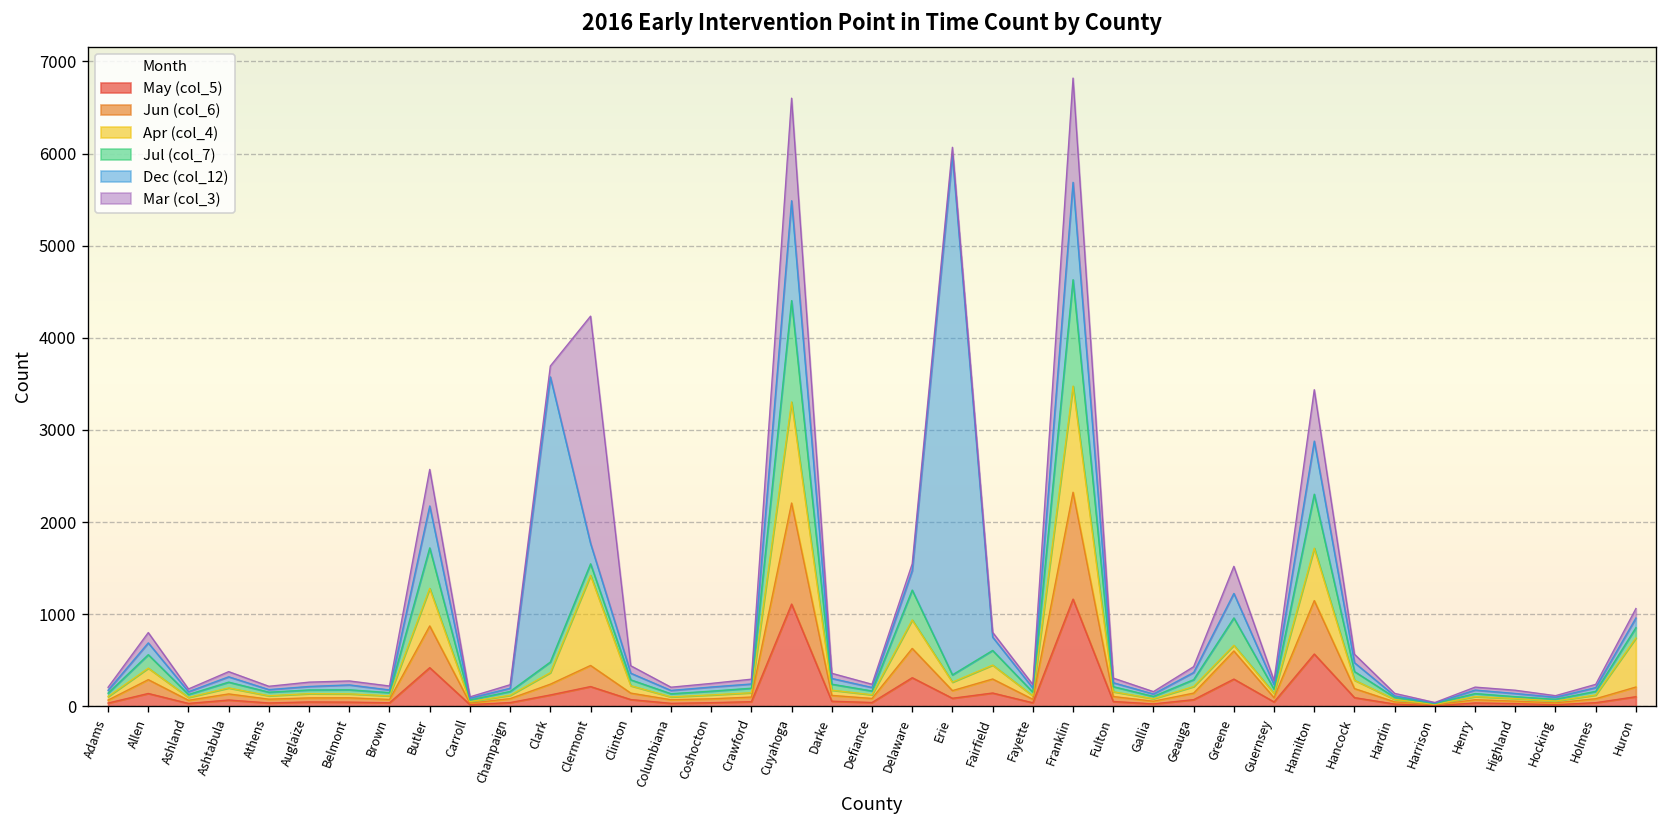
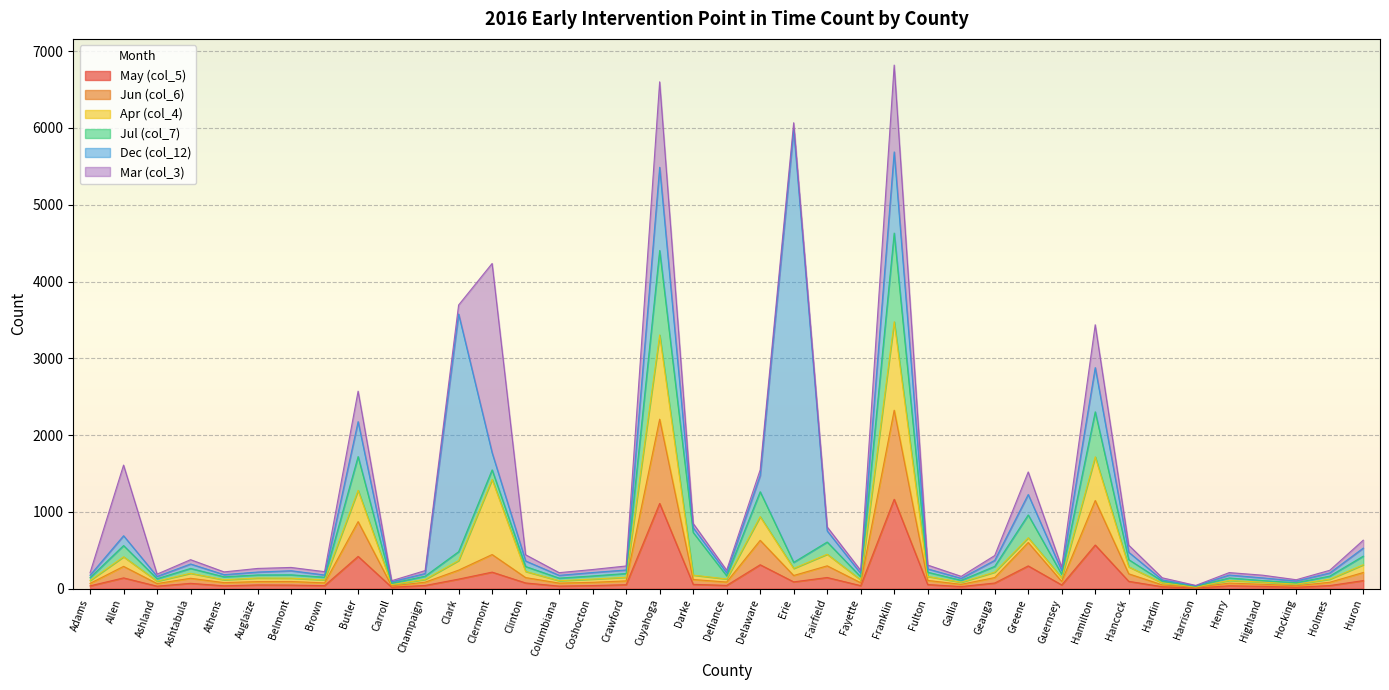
  {
    "Apr (col_4)": {
      "Adams": 0,
      "Allen": 100,
      "Ashtabula": 100,
      "Athens": 0,
      "Auglaize": 0,
      "Belmont": 0,
      "Brown": 0,
      "Butler": 400,
      "Champaign": 0,
      "Clark": 100,
      "Clermont": 1000,
      "Clinton": 100,
      "Coshocton": 0,
      "Crawford": 0,
      "Cuyahoga": 1100,
      "Darke": 100,
      "Defiance": 0,
      "Delaware": 300,
      "Erie": 100,
      "Fairfield": 200,
      "Fayette": 0,
      "Franklin": 1200,
      "Fulton": 100,
      "Geauga": 100,
      "Greene": 100,
      "Guernsey": 0,
      "Hamilton": 600,
      "Hancock": 100,
      "Holmes": 0,
-     "Huron": 500
+     "Huron": 100
    },
    "Jul (col_7)": {
      "Allen": 100,
      "Ashtabula": 100,
      "Auglaize": 0,
      "Belmont": 0,
      "Butler": 400,
      "Champaign": 0,
      "Clark": 100,
      "Clermont": 100,
      "Clinton": 100,
      "Columbiana": 0,
      "Coshocton": 0,
      "Crawford": 0,
      "Cuyahoga": 1100,
-     "Darke": 100,
+     "Darke": 600,
      "Defiance": 0,
      "Delaware": 300,
      "Erie": 100,
      "Fairfield": 200,
      "Fayette": 0,
      "Franklin": 1200,
      "Fulton": 100,
      "Geauga": 100,
      "Greene": 300,
      "Guernsey": 0,
      "Hamilton": 600,
      "Hancock": 100,
      "Holmes": 0,
      "Huron": 100
    },
    "Dec (col_12)": {
      "Allen": 100,
      "Ashtabula": 100,
      "Auglaize": 0,
      "Belmont": 100,
      "Butler": 500,
      "Champaign": 0,
      "Clark": 3100,
      "Clermont": 200,
      "Clinton": 100,
      "Columbiana": 0,
      "Coshocton": 0,
      "Crawford": 0,
      "Cuyahoga": 1100,
      "Darke": 100,
      "Defiance": 0,
      "Delaware": 200,
      "Erie": 5600,
      "Fairfield": 100,
      "Fayette": 0,
      "Franklin": 1100,
      "Fulton": 0,
      "Geauga": 100,
      "Greene": 300,
      "Guernsey": 0,
      "Hamilton": 600,
      "Hancock": 100,
      "Highland": 0,
      "Holmes": 0,
      "Huron": 100
    },
    "Mar (col_3)": {
      "Adams": 0,
-     "Allen": 100,
+     "Allen": 900,
      "Ashtabula": 100,
      "Athens": 0,
      "Auglaize": 0,
      "Belmont": 0,
      "Brown": 0,
      "Butler": 400,
      "Champaign": 0,
      "Clark": 100,
      "Clermont": 2500,
      "Clinton": 100,
      "Columbiana": 0,
      "Coshocton": 0,
      "Crawford": 100,
      "Cuyahoga": 1100,
      "Darke": 100,
      "Defiance": 0,
      "Delaware": 100,
      "Erie": 100,
      "Fairfield": 100,
      "Fayette": 0,
      "Franklin": 1100,
      "Fulton": 100,
      "Geauga": 100,
      "Greene": 300,
      "Guernsey": 0,
      "Hamilton": 600,
      "Hancock": 100,
      "Highland": 0,
      "Holmes": 0,
      "Huron": 100
    }
  }
